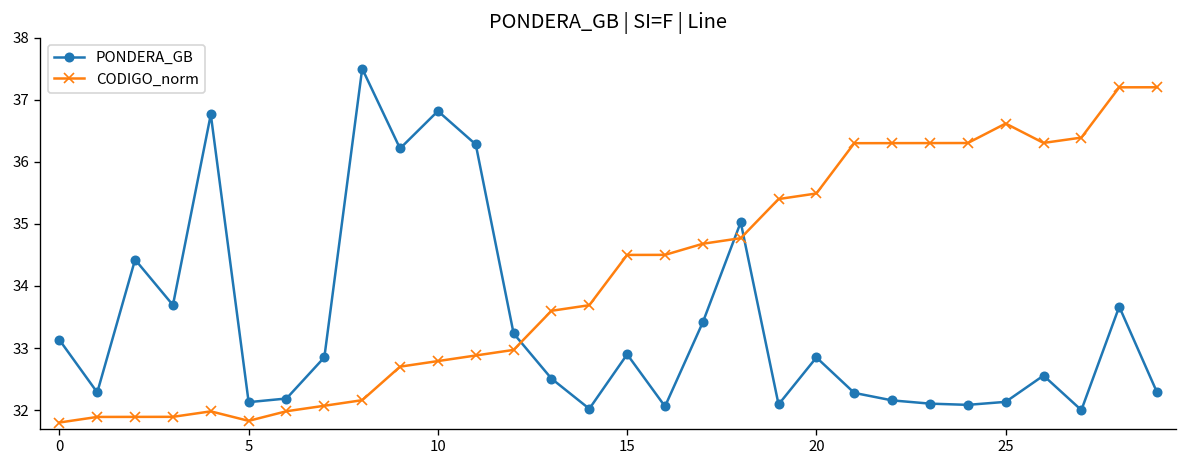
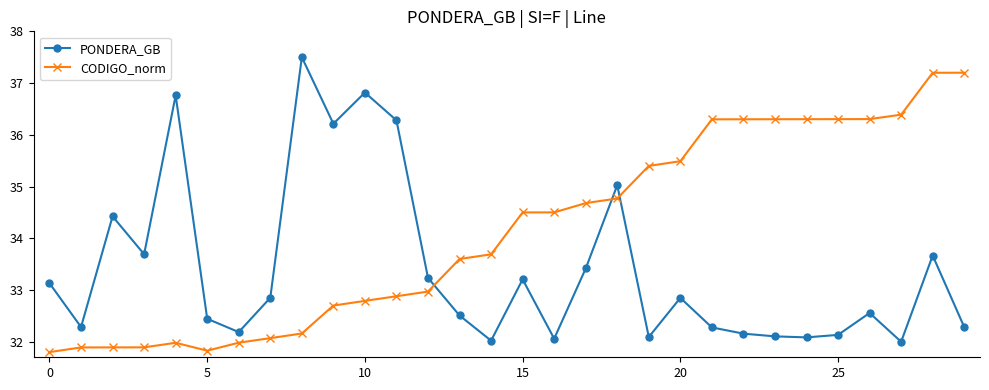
  {
    "PONDERA_GB": {
      "0": 33.1,
-     "5": 32.1,
+     "5": 32.4,
      "10": 36.8,
-     "15": 32.9,
+     "15": 33.2,
      "20": 32.8,
      "25": 32.1
    },
    "CODIGO_norm": {
      "0": 31.8,
      "5": 31.8,
      "10": 32.8,
      "15": 34.5,
      "20": 35.5,
-     "25": 36.6
+     "25": 36.3
    }
  }
